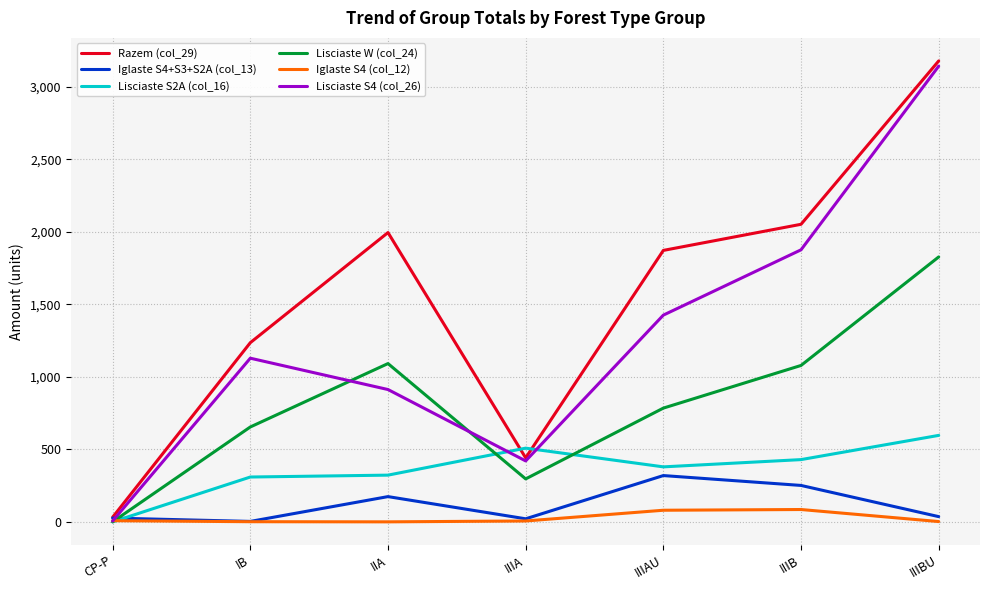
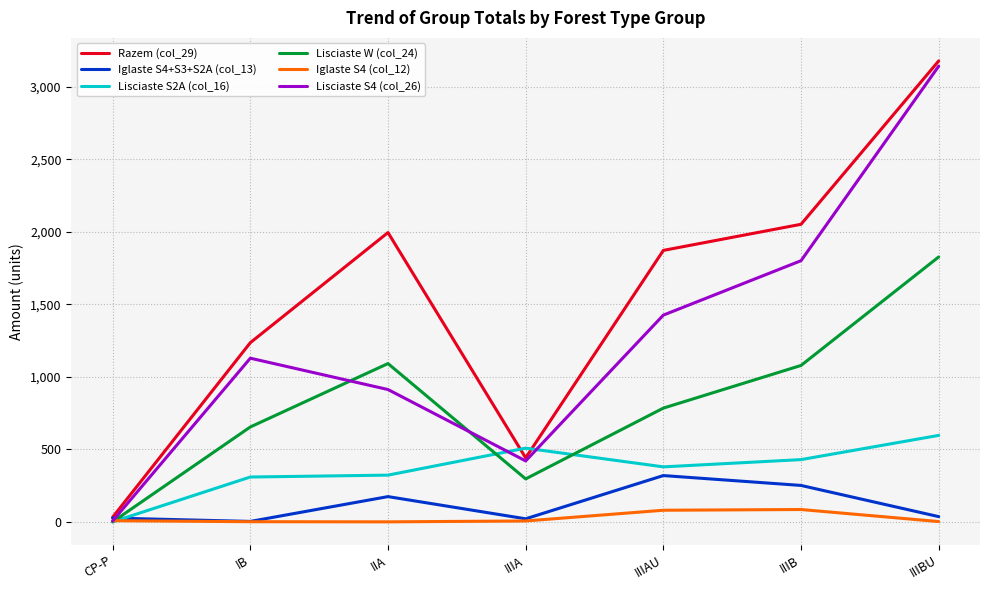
  {
    "Razem (col_29)": {
      "IB": "1,240",
      "IIA": "1,990",
      "IIIA": "440",
      "IIIAU": "1,870",
      "IIIB": "2,050",
      "IIIBU": "3,180"
    },
    "Iglaste S4+S3+S2A (col_13)": {
      "IIA": "170",
      "IIIAU": "320",
      "IIIB": "250",
      "IIIBU": "40"
    },
    "Lisciaste S2A (col_16)": {
      "IB": "310",
      "IIA": "320",
      "IIIA": "510",
      "IIIAU": "380",
      "IIIB": "430",
      "IIIBU": "600"
    },
    "Lisciaste W (col_24)": {
      "IB": "650",
      "IIA": "1,090",
      "IIIA": "300",
      "IIIAU": "780",
      "IIIB": "1,080",
      "IIIBU": "1,830"
    },
    "Iglaste S4 (col_12)": {
      "IIA": "0",
      "IIIAU": "80",
      "IIIB": "90",
      "IIIBU": "0"
    },
    "Lisciaste S4 (col_26)": {
      "IB": "1,130",
      "IIA": "910",
      "IIIA": "420",
      "IIIAU": "1,430",
-     "IIIB": "1,880",
+     "IIIB": "1,800",
      "IIIBU": "3,140"
    }
  }
